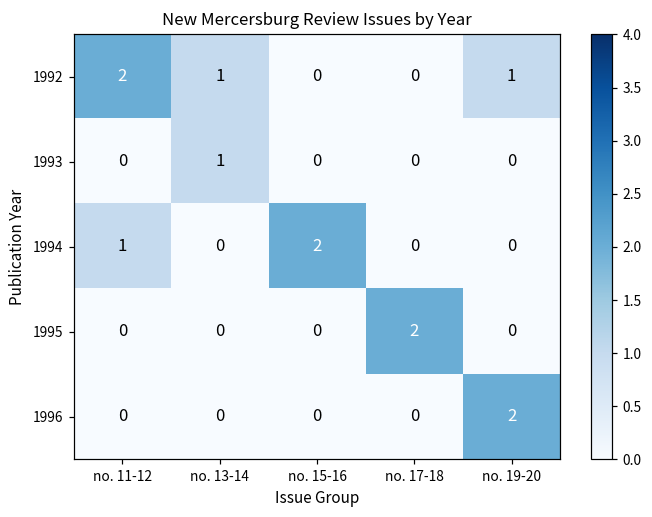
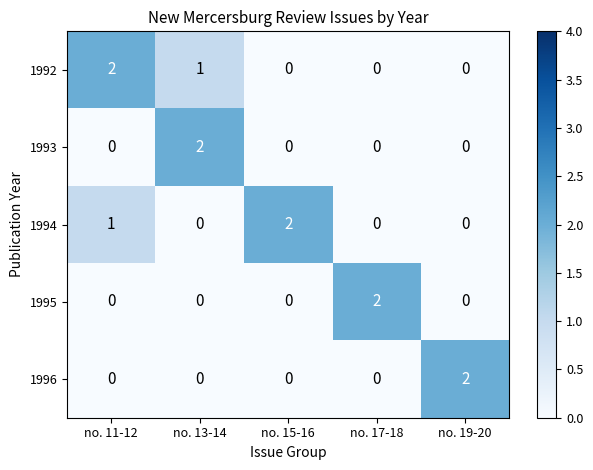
  {
    "1992": {
      "no. 11-12": 2,
      "no. 13-14": 1,
      "no. 15-16": 0,
      "no. 17-18": 0,
-     "no. 19-20": 1
+     "no. 19-20": 0
    },
    "1993": {
      "no. 11-12": 0,
-     "no. 13-14": 1,
+     "no. 13-14": 2,
      "no. 15-16": 0,
      "no. 17-18": 0,
      "no. 19-20": 0
    },
    "1994": {
      "no. 11-12": 1,
      "no. 13-14": 0,
      "no. 15-16": 2,
      "no. 17-18": 0,
      "no. 19-20": 0
    },
    "1995": {
      "no. 11-12": 0,
      "no. 13-14": 0,
      "no. 15-16": 0,
      "no. 17-18": 2,
      "no. 19-20": 0
    },
    "1996": {
      "no. 11-12": 0,
      "no. 13-14": 0,
      "no. 15-16": 0,
      "no. 17-18": 0,
      "no. 19-20": 2
    }
  }
